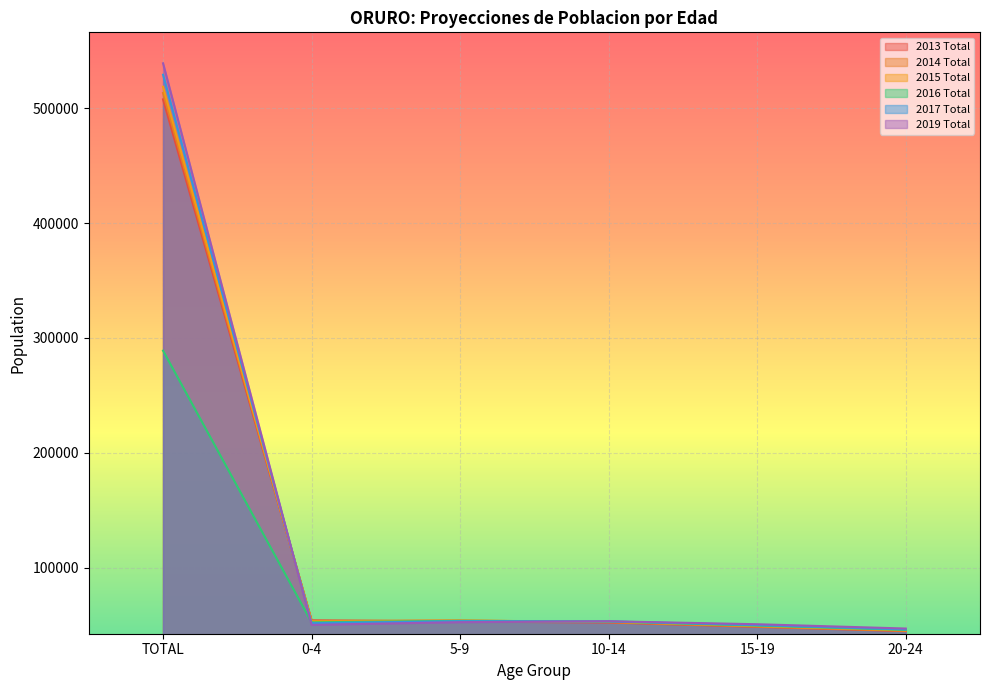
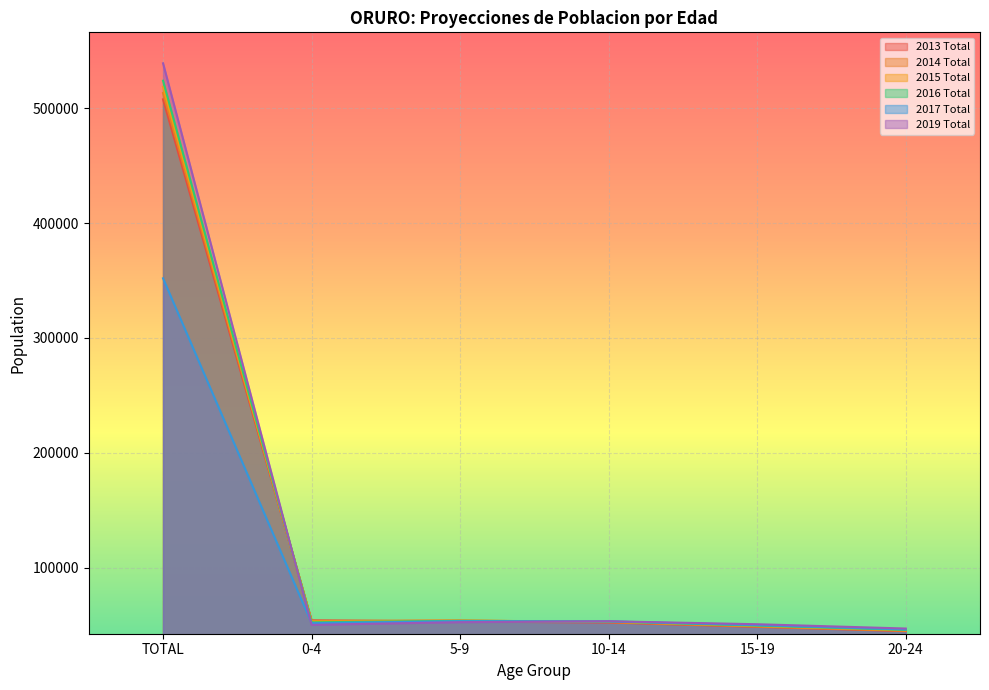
  {
    "2016 Total": {
-     "TOTAL": 289000
+     "TOTAL": 524000
    },
    "2017 Total": {
-     "TOTAL": 529000
+     "TOTAL": 352000
    },
    "2019 Total": {
      "TOTAL": 539000
    }
  }
